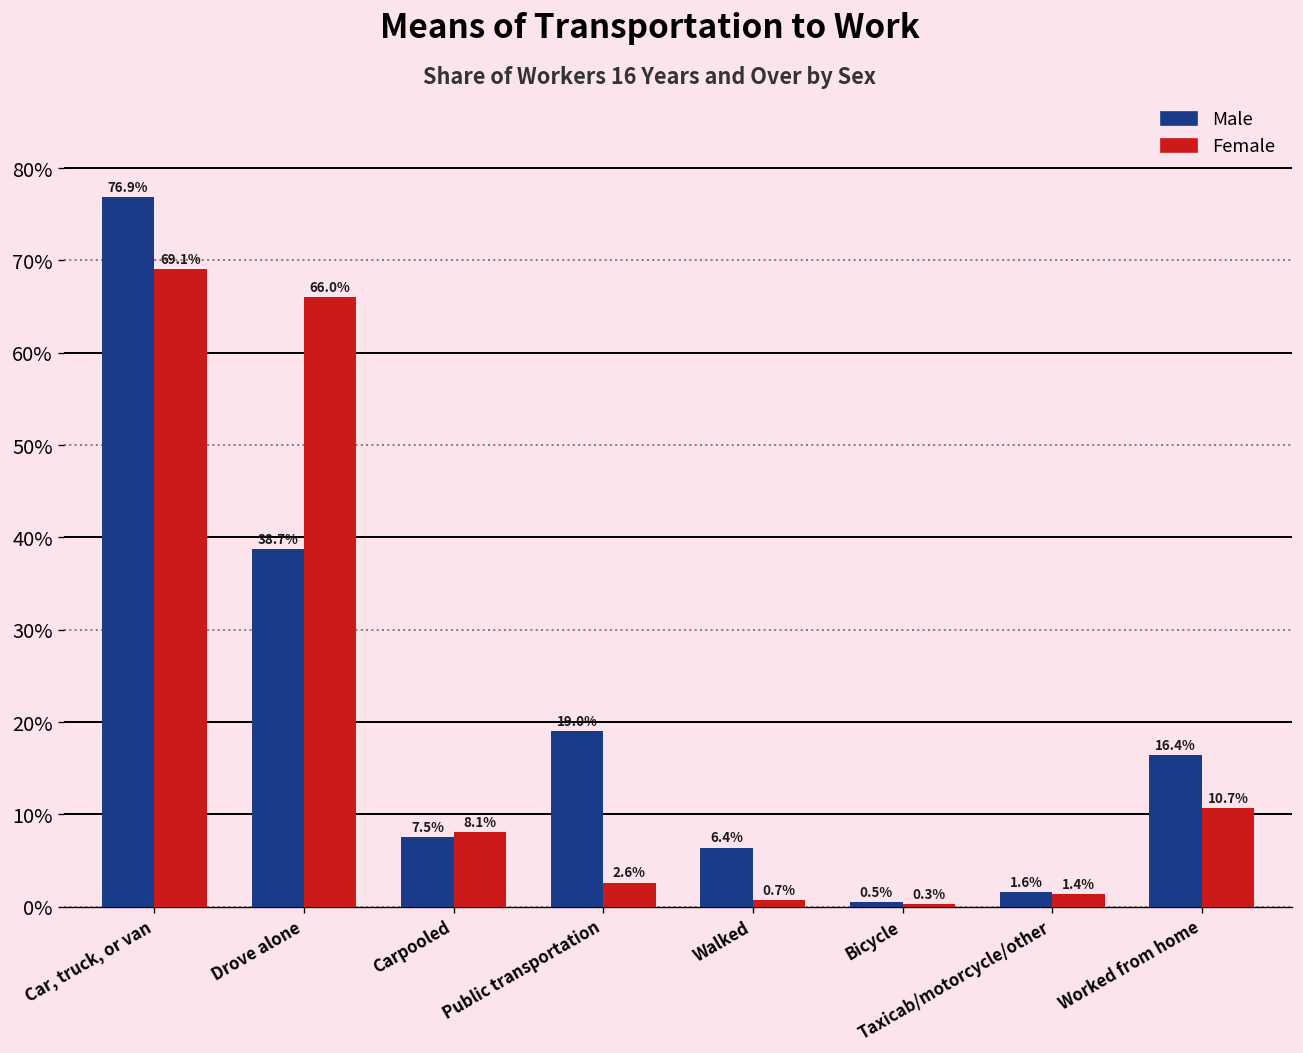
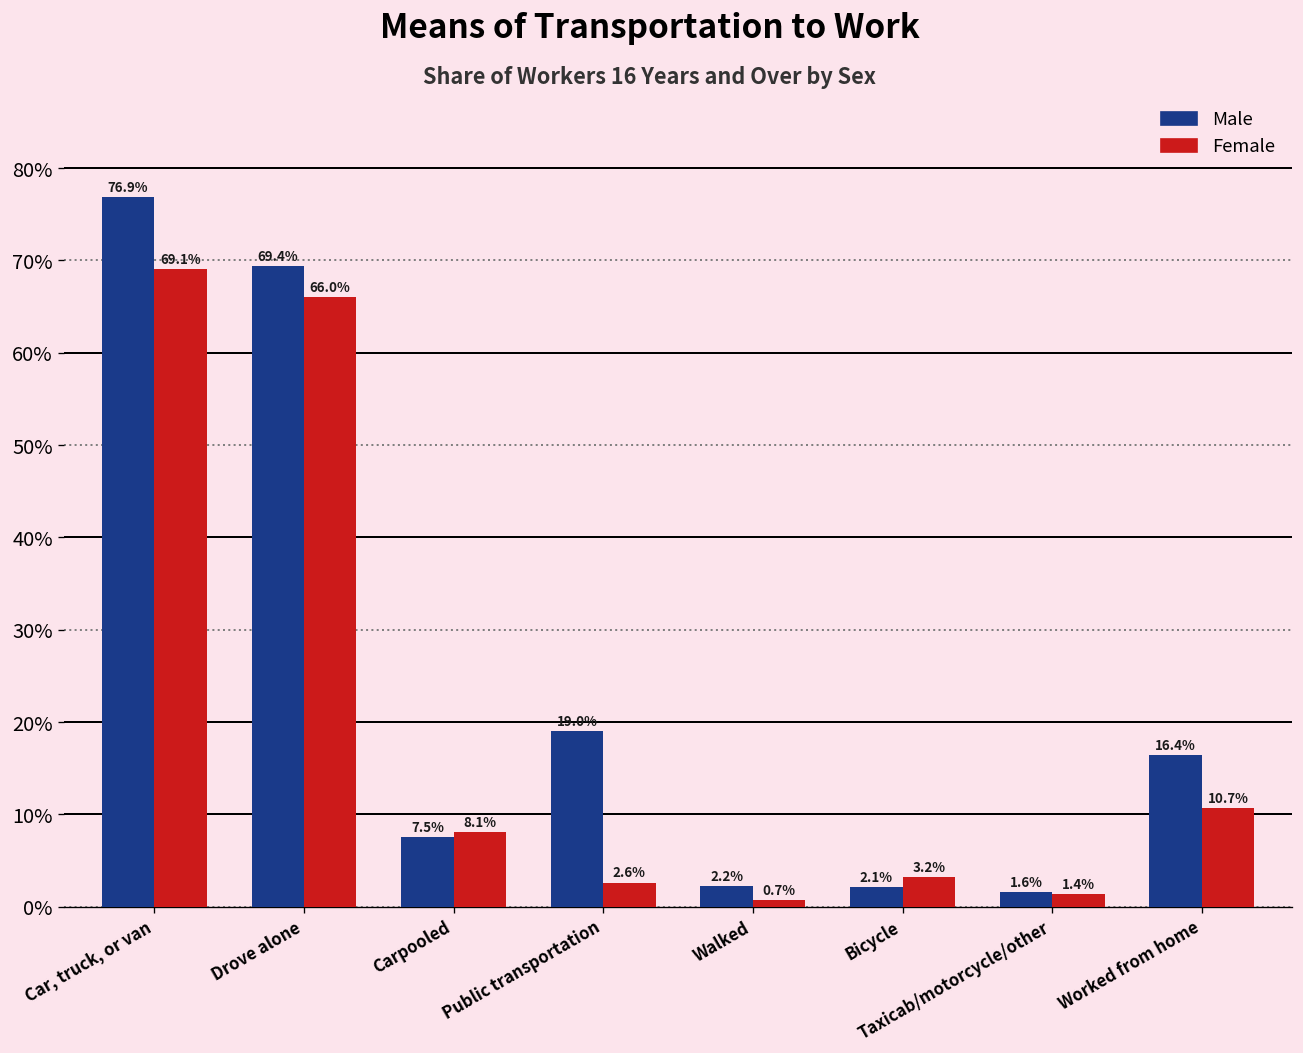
  {
    "Male": {
      "Car, truck, or van": "76.9%",
-     "Drove alone": "38.7%",
+     "Drove alone": "69.4%",
      "Carpooled": "7.5%",
      "Public transportation": "19.0%",
-     "Walked": "6.4%",
-     "Bicycle": "0.5%",
+     "Walked": "2.2%",
+     "Bicycle": "2.1%",
      "Taxicab/motorcycle/other": "1.6%",
      "Worked from home": "16.4%"
    },
    "Female": {
      "Car, truck, or van": "69.1%",
      "Drove alone": "66.0%",
      "Carpooled": "8.1%",
      "Public transportation": "2.6%",
      "Walked": "0.7%",
-     "Bicycle": "0.3%",
+     "Bicycle": "3.2%",
      "Taxicab/motorcycle/other": "1.4%",
      "Worked from home": "10.7%"
    }
  }
